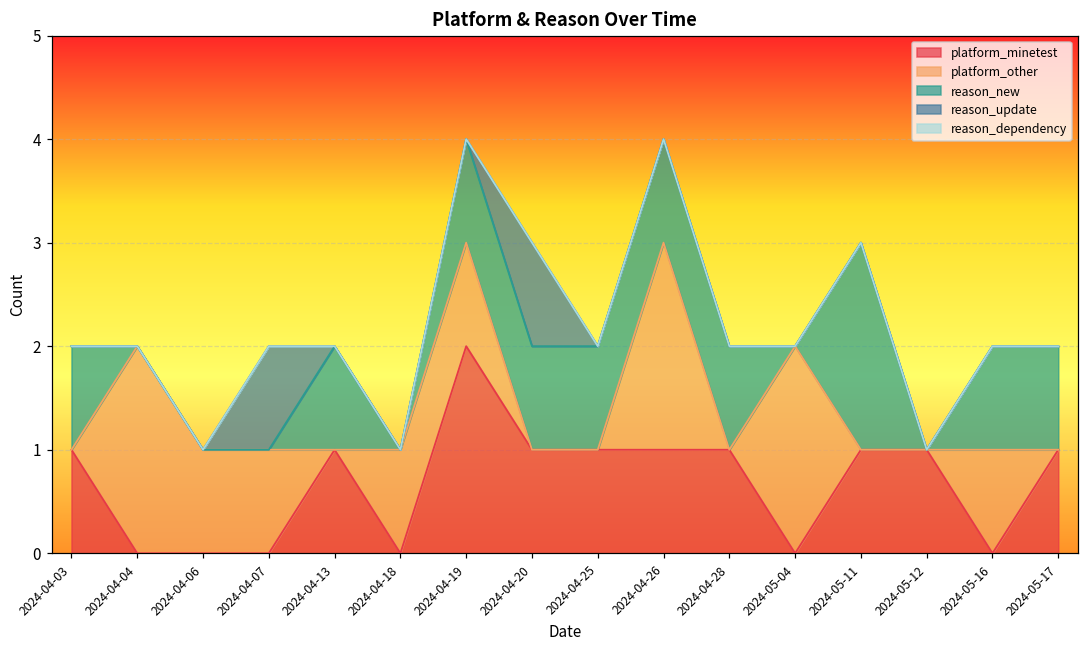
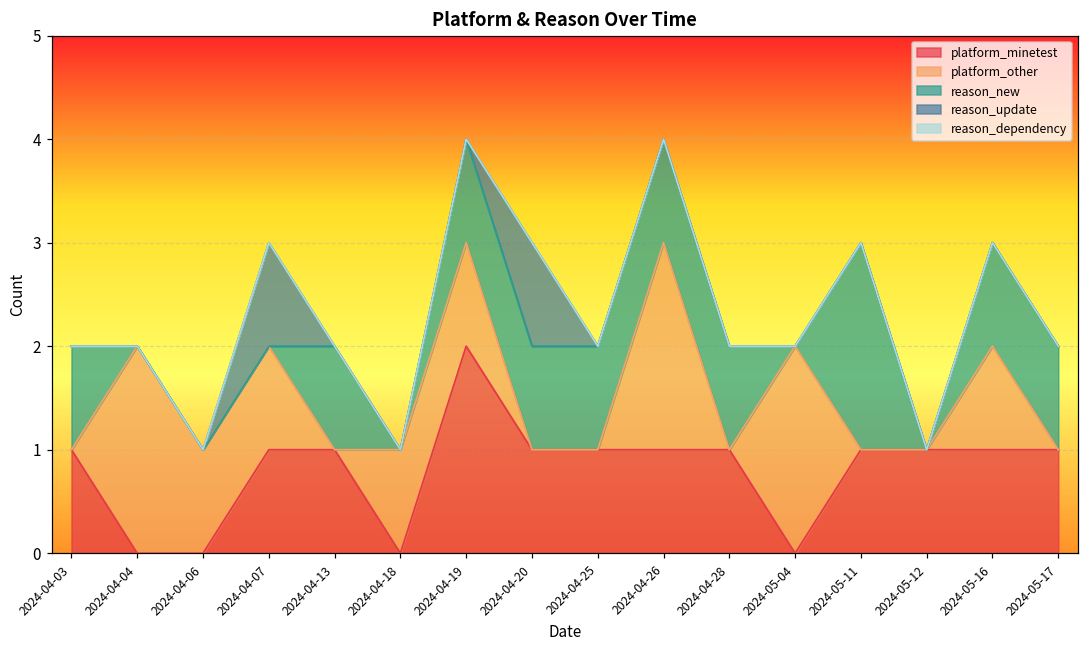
  {
    "platform_minetest": {
      "2024-04-04": 0,
      "2024-04-06": 0,
-     "2024-04-07": 0,
+     "2024-04-07": 1,
      "2024-04-18": 0,
      "2024-04-19": 2,
      "2024-04-26": 1,
      "2024-05-04": 0,
-     "2024-05-16": 0
+     "2024-05-16": 1
    },
    "platform_other": {
      "2024-04-19": 1,
      "2024-04-26": 2,
      "2024-05-16": 1
    },
    "reason_new": {
      "2024-04-20": 1
    }
  }
